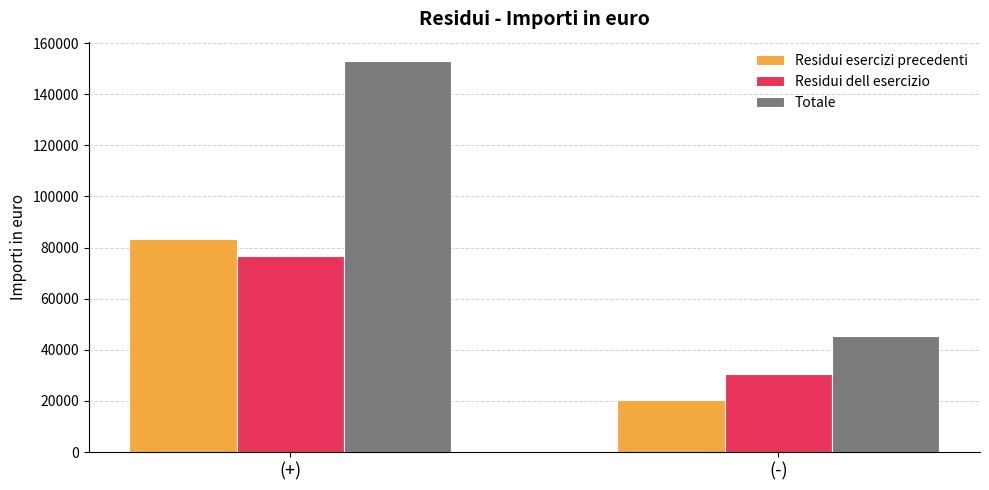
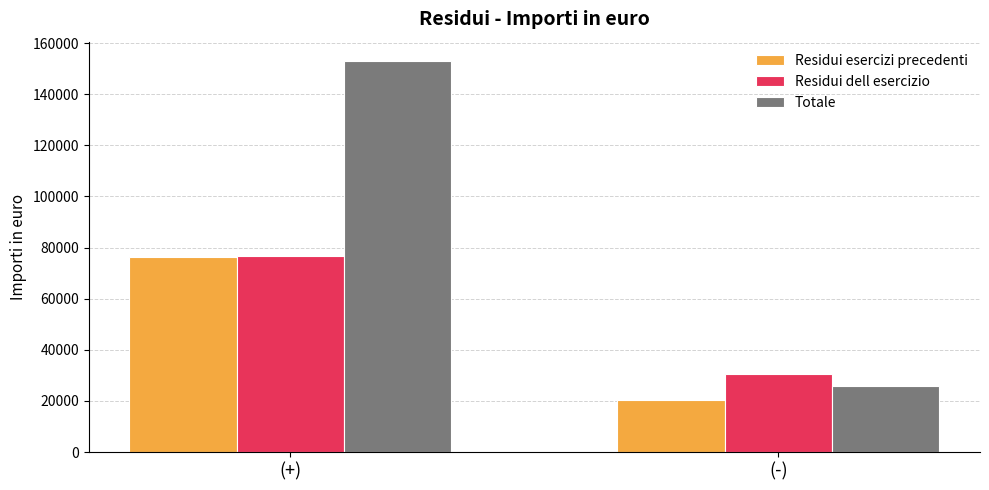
  {
    "Residui esercizi precedenti": {
-     "(+)": 84000,
+     "(+)": 76000,
      "(-)": 20000
    },
    "Residui dell esercizio": {
      "(+)": 77000,
      "(-)": 31000
    },
    "Totale": {
      "(+)": 153000,
-     "(-)": 46000
+     "(-)": 26000
    }
  }
